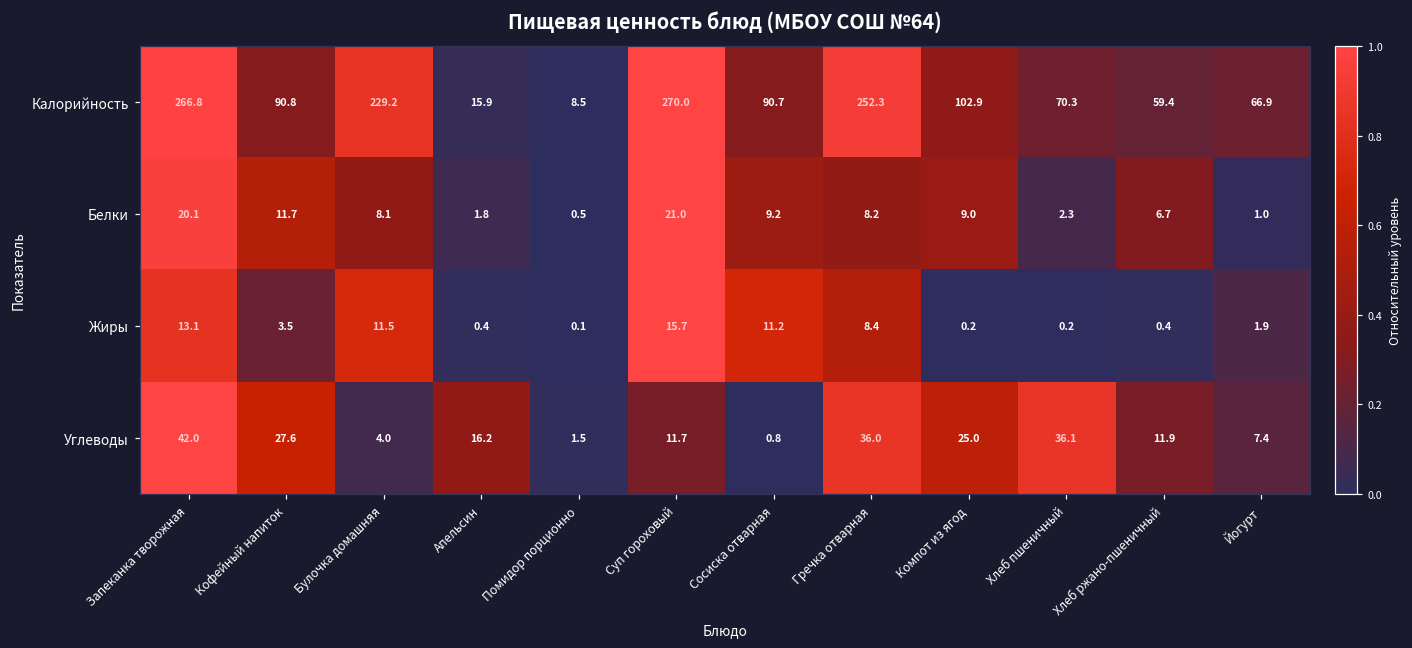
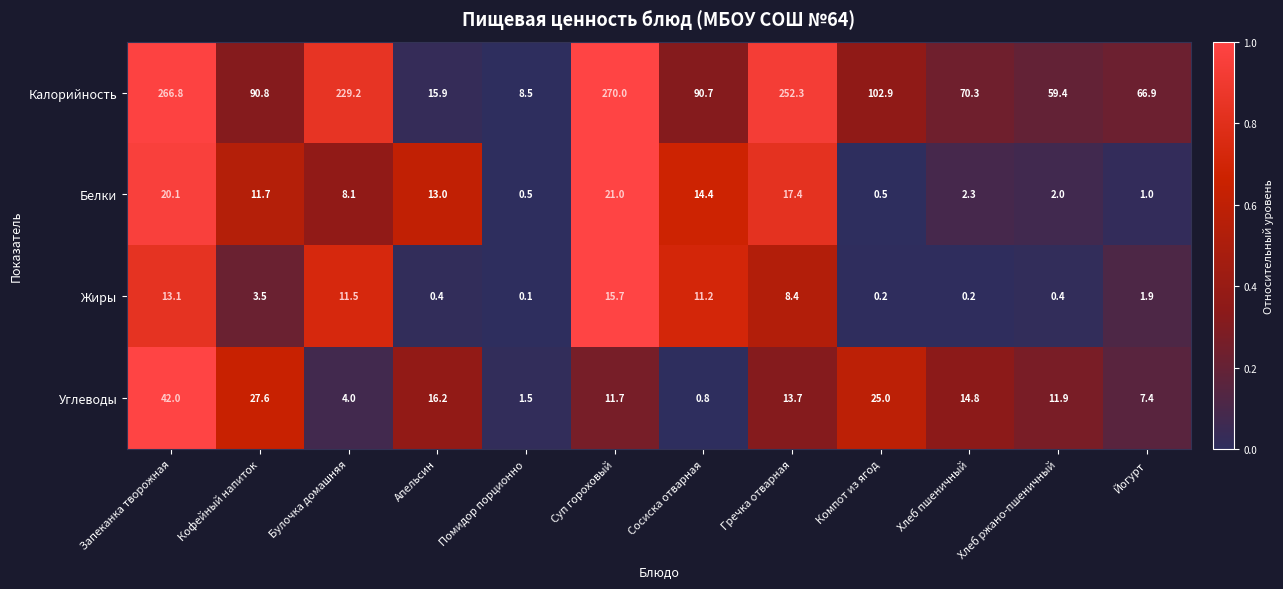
  {
    "Калорийность": {
      "Запеканка творожная": 266.8,
      "Кофейный напиток": 90.8,
      "Булочка домашняя": 229.2,
      "Апельсин": 15.9,
      "Помидор порционно": 8.5,
      "Суп гороховый": 270.0,
      "Сосиска отварная": 90.7,
      "Гречка отварная": 252.3,
      "Компот из ягод": 102.9,
      "Хлеб пшеничный": 70.3,
      "Хлеб ржано-пшеничный": 59.4,
      "Йогурт": 66.9
    },
    "Белки": {
      "Запеканка творожная": 20.1,
      "Кофейный напиток": 11.7,
      "Булочка домашняя": 8.1,
-     "Апельсин": 1.8,
+     "Апельсин": 13.0,
      "Помидор порционно": 0.5,
      "Суп гороховый": 21.0,
-     "Сосиска отварная": 9.2,
-     "Гречка отварная": 8.2,
-     "Компот из ягод": 9.0,
+     "Сосиска отварная": 14.4,
+     "Гречка отварная": 17.4,
+     "Компот из ягод": 0.5,
      "Хлеб пшеничный": 2.3,
-     "Хлеб ржано-пшеничный": 6.7,
+     "Хлеб ржано-пшеничный": 2.0,
      "Йогурт": 1.0
    },
    "Жиры": {
      "Запеканка творожная": 13.1,
      "Кофейный напиток": 3.5,
      "Булочка домашняя": 11.5,
      "Апельсин": 0.4,
      "Помидор порционно": 0.1,
      "Суп гороховый": 15.7,
      "Сосиска отварная": 11.2,
      "Гречка отварная": 8.4,
      "Компот из ягод": 0.2,
      "Хлеб пшеничный": 0.2,
      "Хлеб ржано-пшеничный": 0.4,
      "Йогурт": 1.9
    },
    "Углеводы": {
      "Запеканка творожная": 42.0,
      "Кофейный напиток": 27.6,
      "Булочка домашняя": 4.0,
      "Апельсин": 16.2,
      "Помидор порционно": 1.5,
      "Суп гороховый": 11.7,
      "Сосиска отварная": 0.8,
-     "Гречка отварная": 36.0,
+     "Гречка отварная": 13.7,
      "Компот из ягод": 25.0,
-     "Хлеб пшеничный": 36.1,
+     "Хлеб пшеничный": 14.8,
      "Хлеб ржано-пшеничный": 11.9,
      "Йогурт": 7.4
    }
  }
